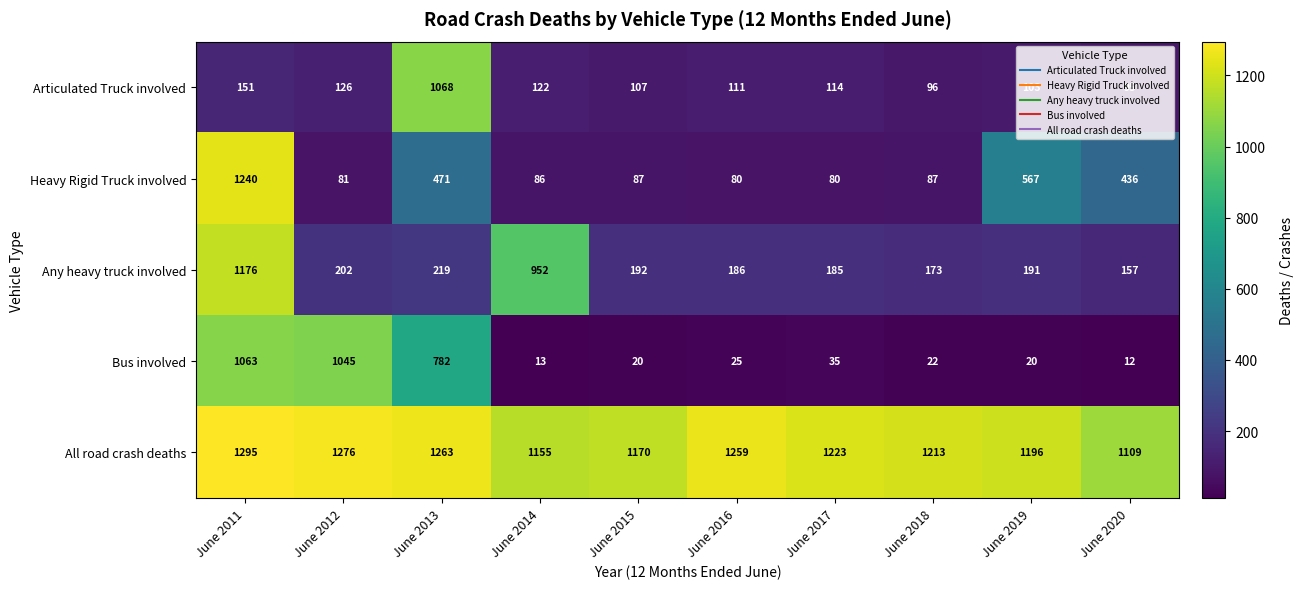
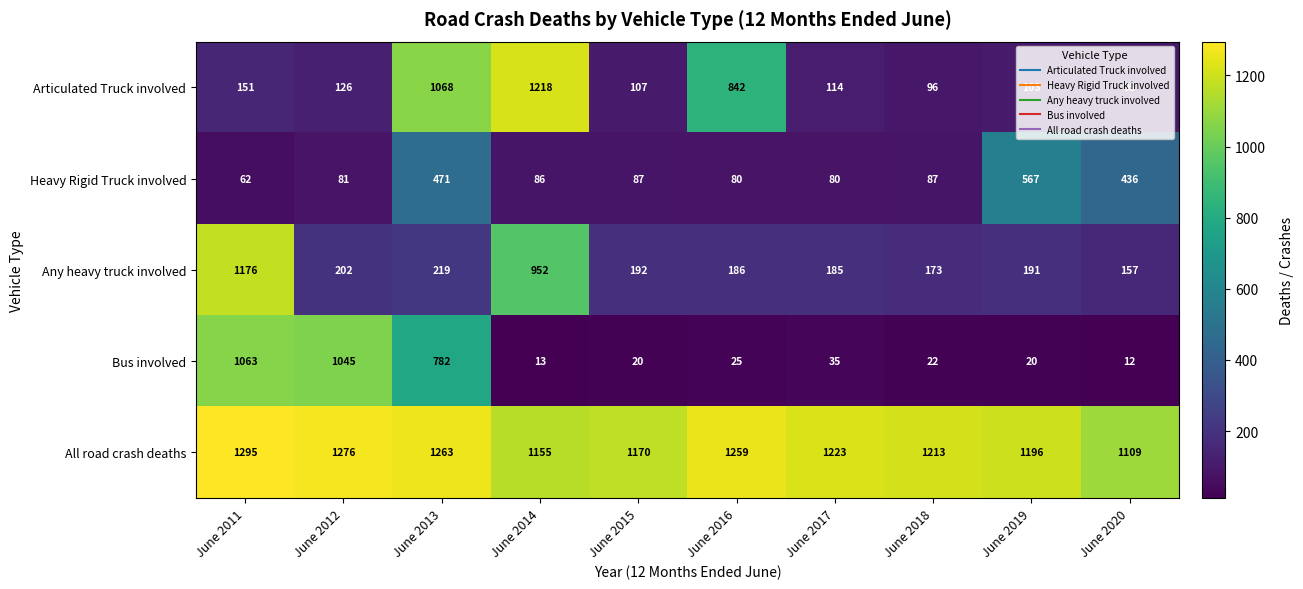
  {
    "Articulated Truck involved": {
      "June 2011": 151,
      "June 2012": 126,
      "June 2013": 1068,
-     "June 2014": 122,
+     "June 2014": 1218,
      "June 2015": 107,
-     "June 2016": 111,
+     "June 2016": 842,
      "June 2017": 114,
      "June 2018": 96
    },
    "Heavy Rigid Truck involved": {
-     "June 2011": 1240,
+     "June 2011": 62,
      "June 2012": 81,
      "June 2013": 471,
      "June 2014": 86,
      "June 2015": 87,
      "June 2016": 80,
      "June 2017": 80,
      "June 2018": 87,
      "June 2019": 567,
      "June 2020": 436
    },
    "Any heavy truck involved": {
      "June 2011": 1176,
      "June 2012": 202,
      "June 2013": 219,
      "June 2014": 952,
      "June 2015": 192,
      "June 2016": 186,
      "June 2017": 185,
      "June 2018": 173,
      "June 2019": 191,
      "June 2020": 157
    },
    "Bus involved": {
      "June 2011": 1063,
      "June 2012": 1045,
      "June 2013": 782,
      "June 2014": 13,
      "June 2015": 20,
      "June 2016": 25,
      "June 2017": 35,
      "June 2018": 22,
      "June 2019": 20,
      "June 2020": 12
    },
    "All road crash deaths": {
      "June 2011": 1295,
      "June 2012": 1276,
      "June 2013": 1263,
      "June 2014": 1155,
      "June 2015": 1170,
      "June 2016": 1259,
      "June 2017": 1223,
      "June 2018": 1213,
      "June 2019": 1196,
      "June 2020": 1109
    }
  }
